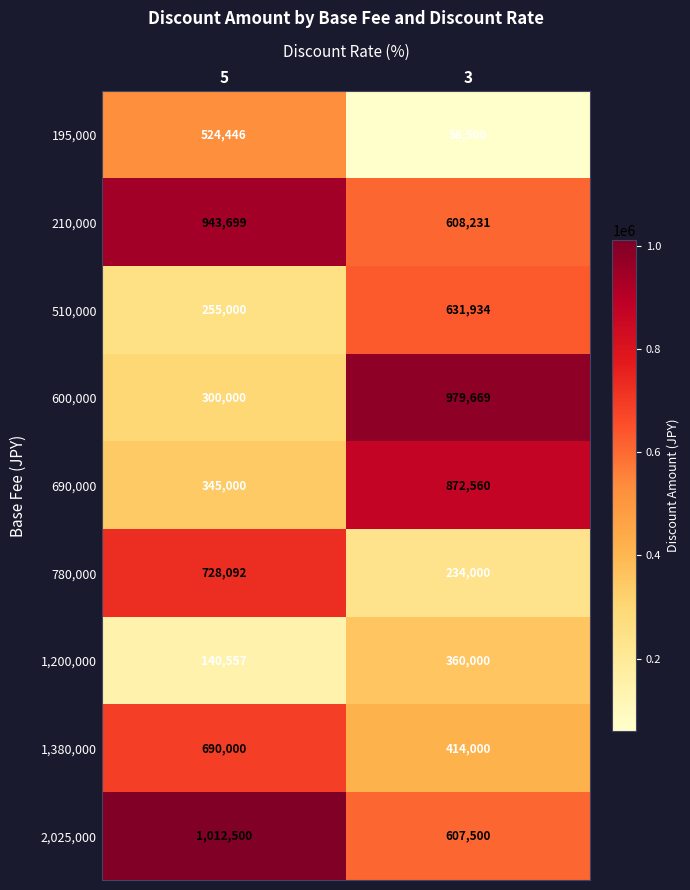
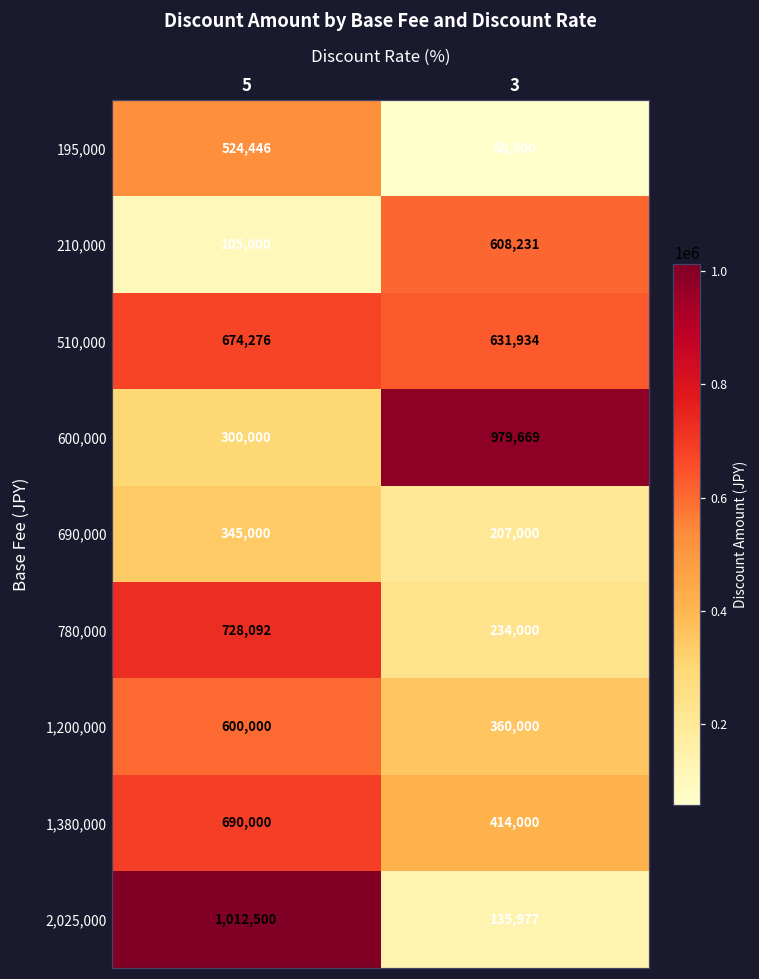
  {
    "195,000": {
      "5": "524,446",
      "3": "58,500"
    },
    "210,000": {
-     "5": "943,699",
+     "5": "105,000",
      "3": "608,231"
    },
    "510,000": {
-     "5": "255,000",
+     "5": "674,276",
      "3": "631,934"
    },
    "600,000": {
      "5": "300,000",
      "3": "979,669"
    },
    "690,000": {
      "5": "345,000",
-     "3": "872,560"
+     "3": "207,000"
    },
    "780,000": {
      "5": "728,092",
      "3": "234,000"
    },
    "1,200,000": {
-     "5": "140,557",
+     "5": "600,000",
      "3": "360,000"
    },
    "1,380,000": {
      "5": "690,000",
      "3": "414,000"
    },
    "2,025,000": {
      "5": "1,012,500",
-     "3": "607,500"
+     "3": "135,977"
    }
  }
